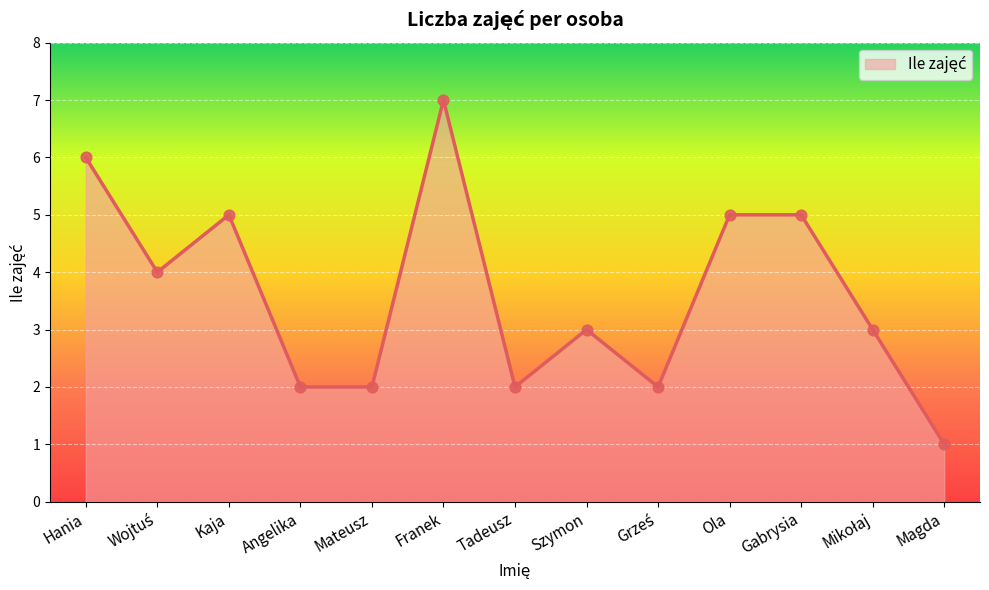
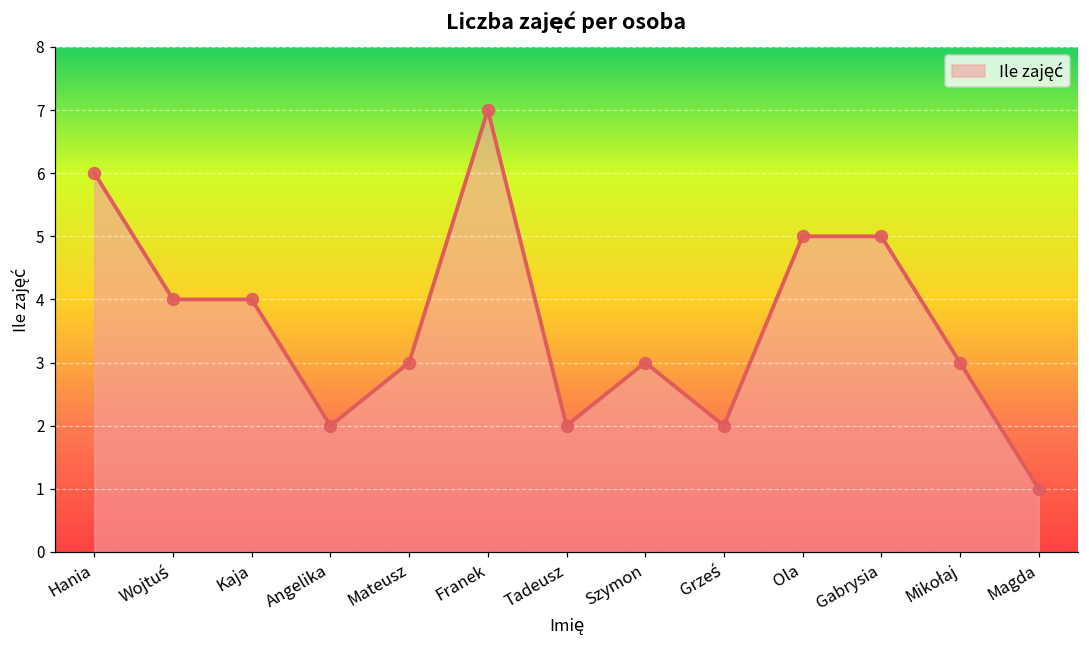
  {
    "Hania": 6,
    "Wojtuś": 4,
-   "Kaja": 5,
+   "Kaja": 4,
    "Angelika": 2,
-   "Mateusz": 2,
+   "Mateusz": 3,
    "Franek": 7,
    "Tadeusz": 2,
    "Szymon": 3,
    "Grześ": 2,
    "Ola": 5,
    "Gabrysia": 5,
    "Mikołaj": 3,
    "Magda": 1
  }
